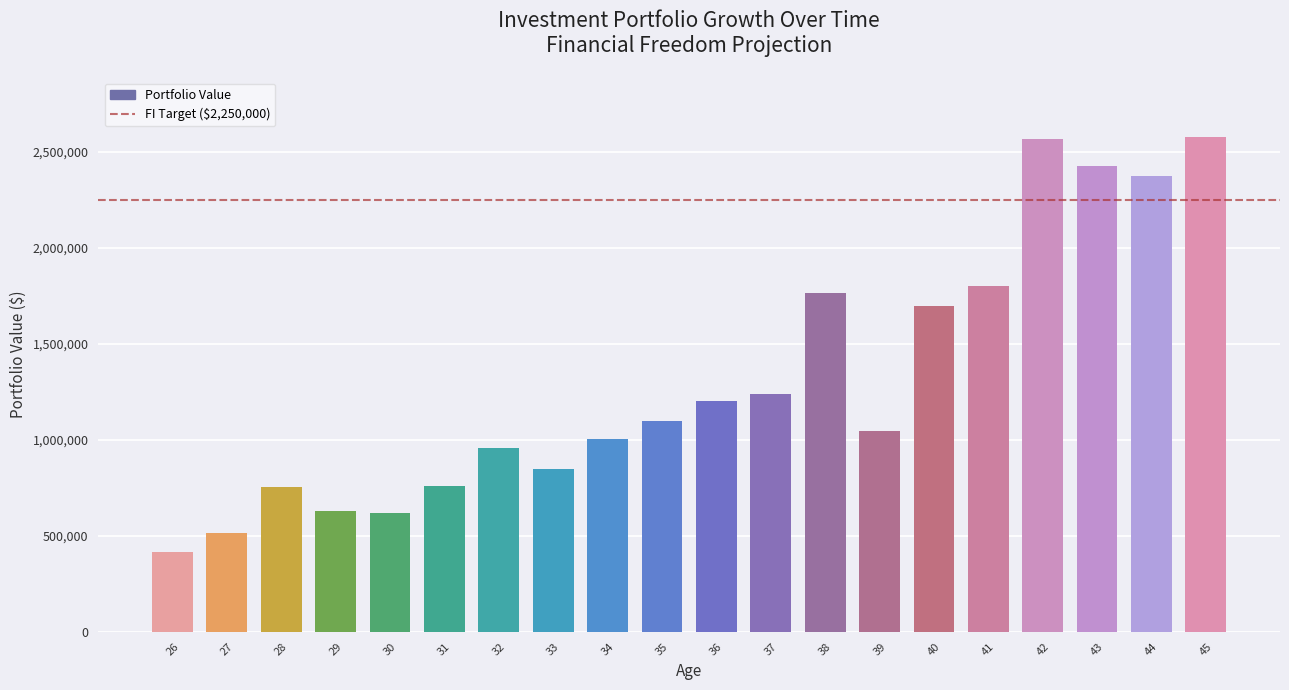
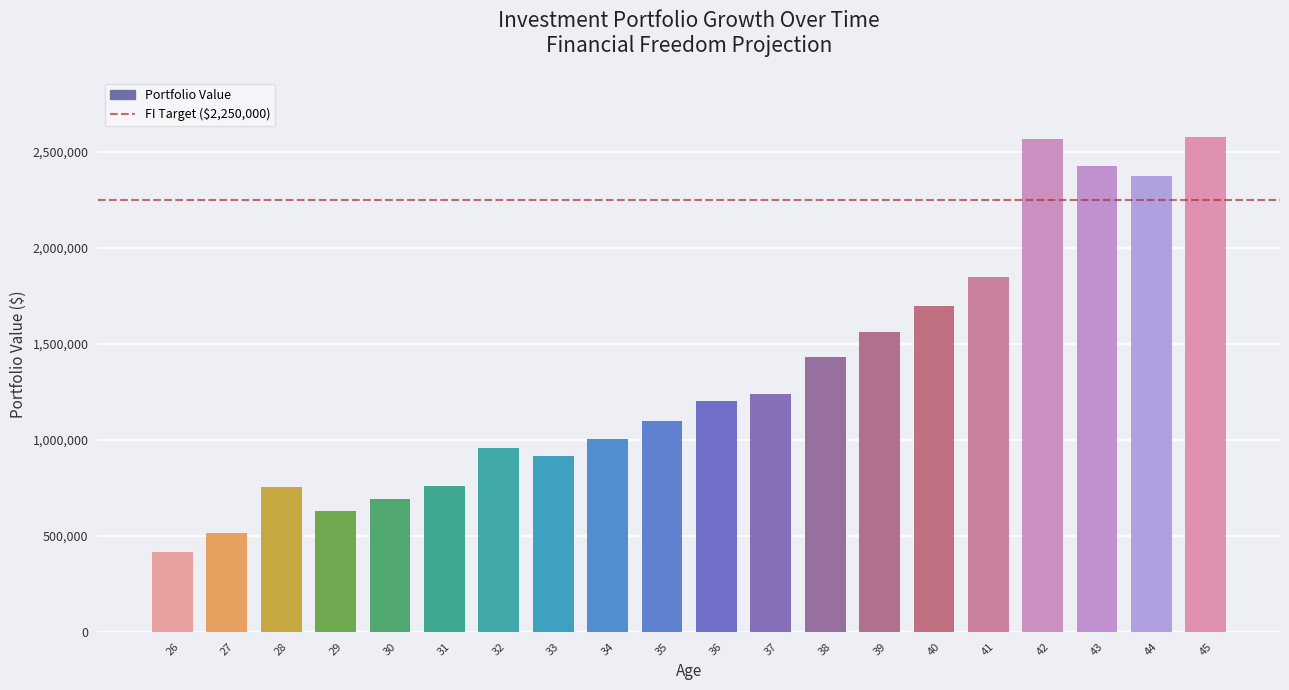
  {
    "26": "420,000",
    "27": "510,000",
    "28": "750,000",
    "29": "630,000",
-   "30": "620,000",
+   "30": "690,000",
    "31": "760,000",
    "32": "960,000",
-   "33": "850,000",
+   "33": "920,000",
    "34": "1,010,000",
    "35": "1,100,000",
    "36": "1,200,000",
    "37": "1,240,000",
-   "38": "1,760,000",
-   "39": "1,050,000",
+   "38": "1,430,000",
+   "39": "1,560,000",
    "40": "1,700,000",
-   "41": "1,800,000",
+   "41": "1,850,000",
    "42": "2,570,000",
    "43": "2,430,000",
    "44": "2,370,000",
    "45": "2,580,000"
  }
